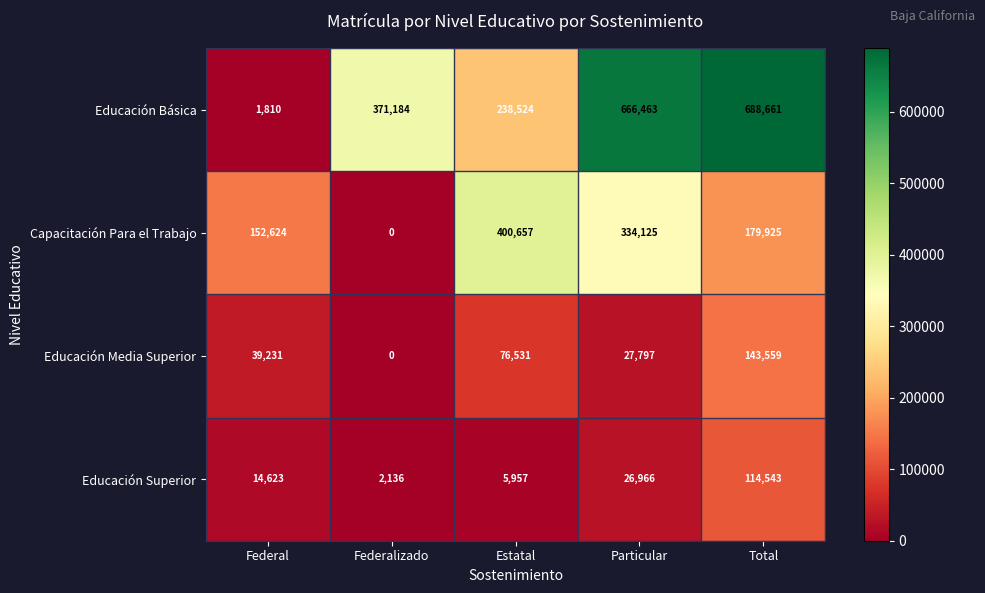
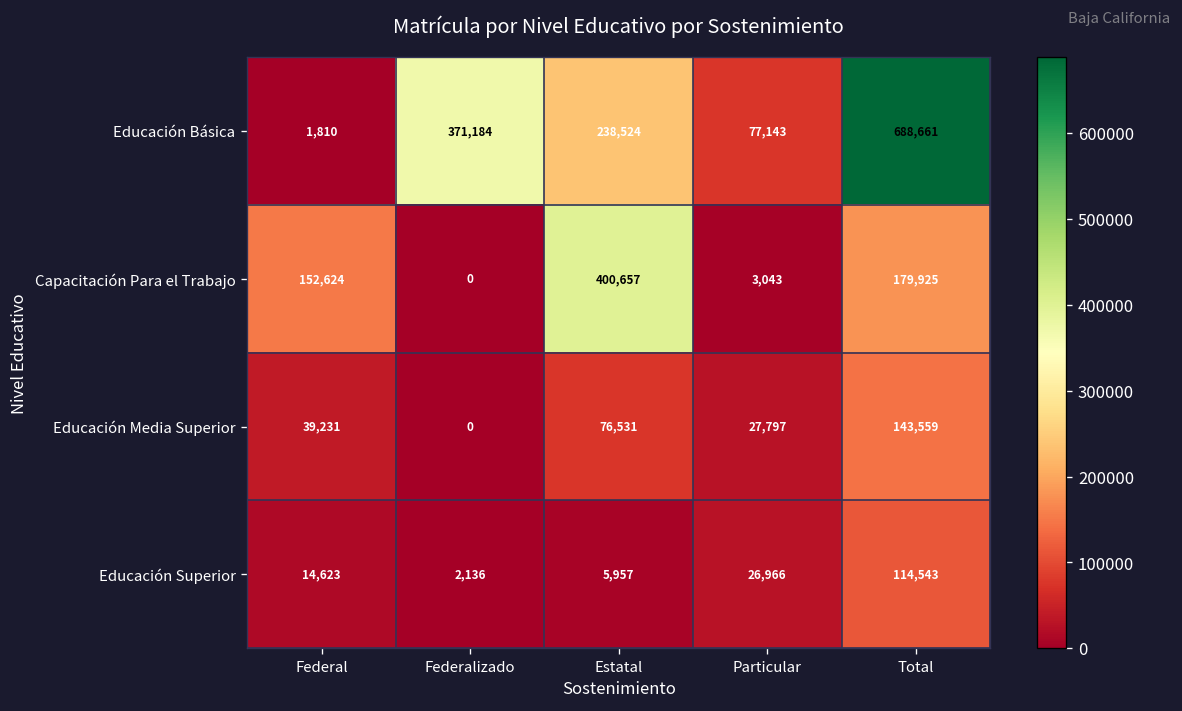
  {
    "Educación Básica": {
      "Federal": "1,810",
      "Federalizado": "371,184",
      "Estatal": "238,524",
-     "Particular": "666,463",
+     "Particular": "77,143",
      "Total": "688,661"
    },
    "Capacitación Para el Trabajo": {
      "Federal": "152,624",
      "Federalizado": "0",
      "Estatal": "400,657",
-     "Particular": "334,125",
+     "Particular": "3,043",
      "Total": "179,925"
    },
    "Educación Media Superior": {
      "Federal": "39,231",
      "Federalizado": "0",
      "Estatal": "76,531",
      "Particular": "27,797",
      "Total": "143,559"
    },
    "Educación Superior": {
      "Federal": "14,623",
      "Federalizado": "2,136",
      "Estatal": "5,957",
      "Particular": "26,966",
      "Total": "114,543"
    }
  }
